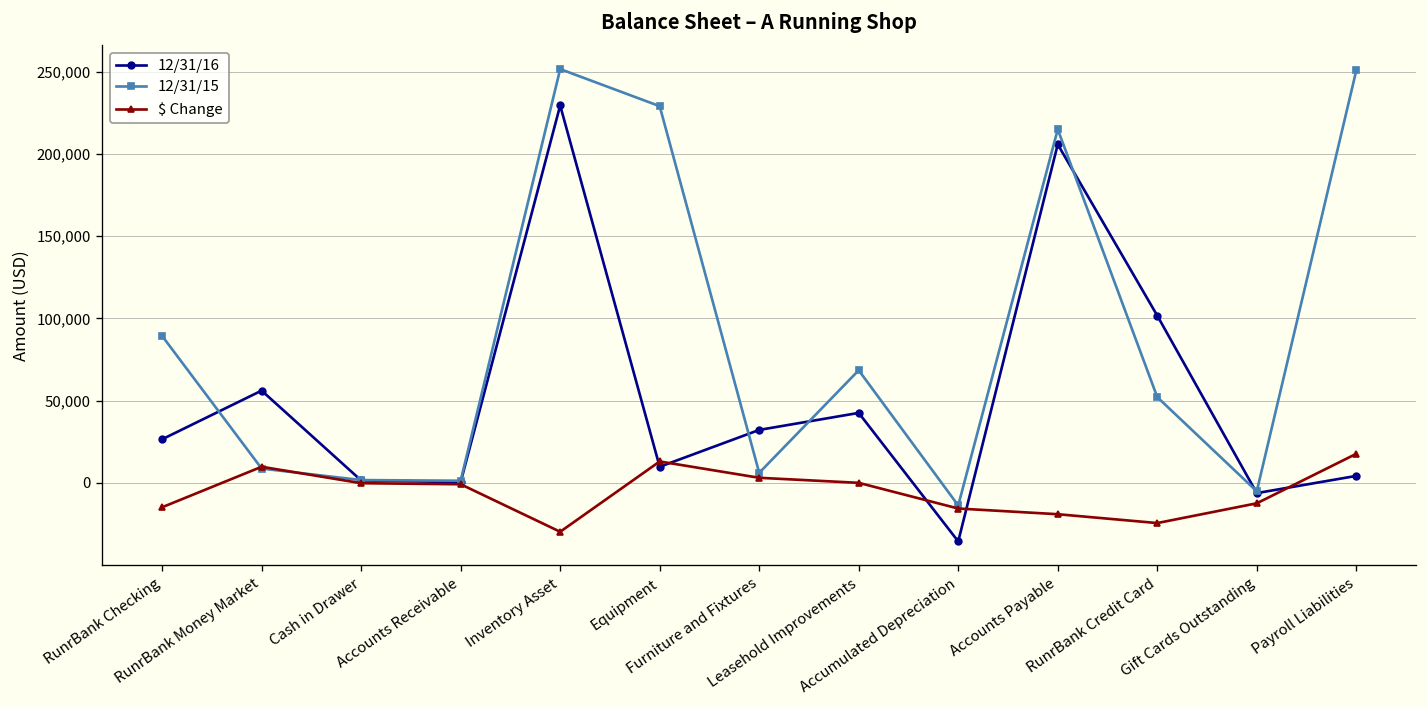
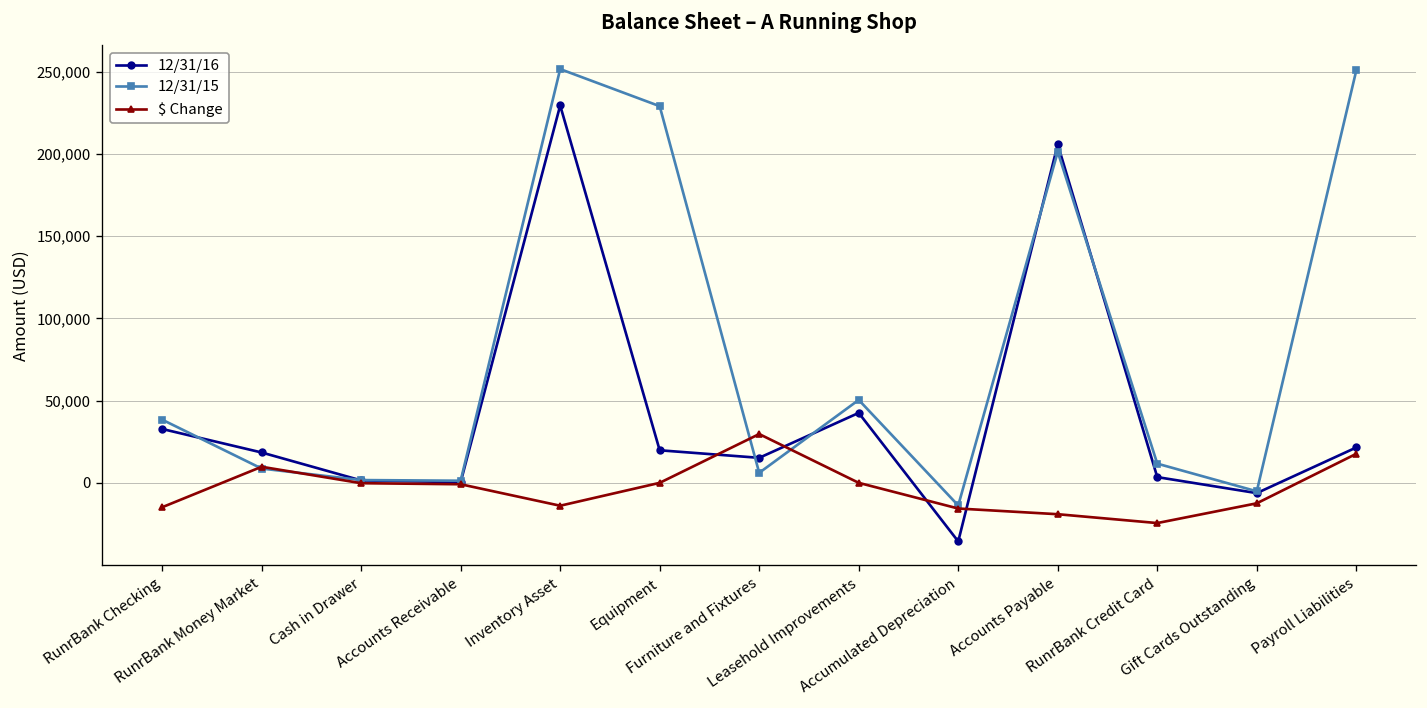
  {
    "12/31/16": {
-     "RunrBank Checking": "26,000",
-     "RunrBank Money Market": "56,000",
+     "RunrBank Checking": "33,000",
+     "RunrBank Money Market": "18,000",
      "Inventory Asset": "230,000",
-     "Equipment": "10,000",
-     "Furniture and Fixtures": "32,000",
+     "Equipment": "20,000",
+     "Furniture and Fixtures": "15,000",
      "Leasehold Improvements": "43,000",
      "Accumulated Depreciation": "-36,000",
      "Accounts Payable": "206,000",
-     "RunrBank Credit Card": "102,000",
-     "Payroll Liabilities": "4,000"
+     "RunrBank Credit Card": "3,000",
+     "Payroll Liabilities": "22,000"
    },
    "12/31/15": {
-     "RunrBank Checking": "89,000",
+     "RunrBank Checking": "38,000",
      "Inventory Asset": "252,000",
      "Equipment": "229,000",
      "Furniture and Fixtures": "6,000",
-     "Leasehold Improvements": "68,000",
+     "Leasehold Improvements": "50,000",
      "Accumulated Depreciation": "-14,000",
-     "Accounts Payable": "215,000",
-     "RunrBank Credit Card": "52,000",
+     "Accounts Payable": "201,000",
+     "RunrBank Credit Card": "12,000",
      "Payroll Liabilities": "251,000"
    },
    "$ Change": {
      "RunrBank Checking": "-15,000",
-     "Inventory Asset": "-30,000",
-     "Equipment": "13,000",
-     "Furniture and Fixtures": "3,000",
+     "Inventory Asset": "-14,000",
+     "Equipment": "0",
+     "Furniture and Fixtures": "30,000",
      "Leasehold Improvements": "0",
      "Accumulated Depreciation": "-16,000",
      "Accounts Payable": "-19,000",
      "RunrBank Credit Card": "-24,000",
      "Gift Cards Outstanding": "-12,000",
      "Payroll Liabilities": "18,000"
    }
  }
